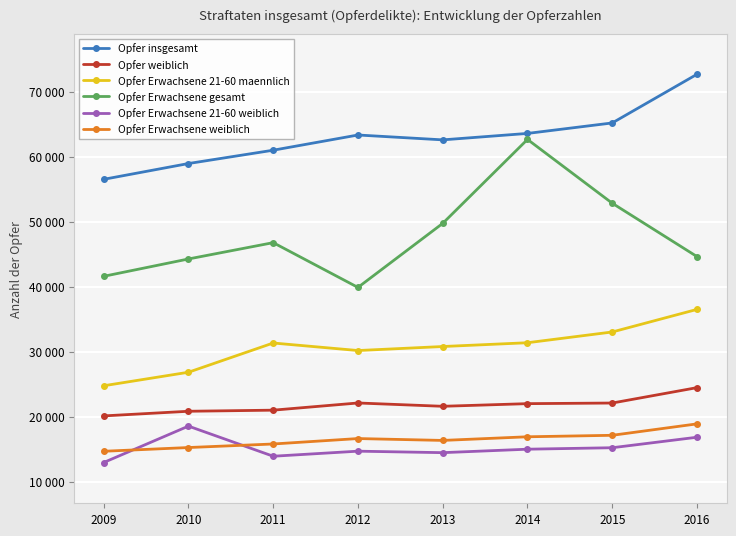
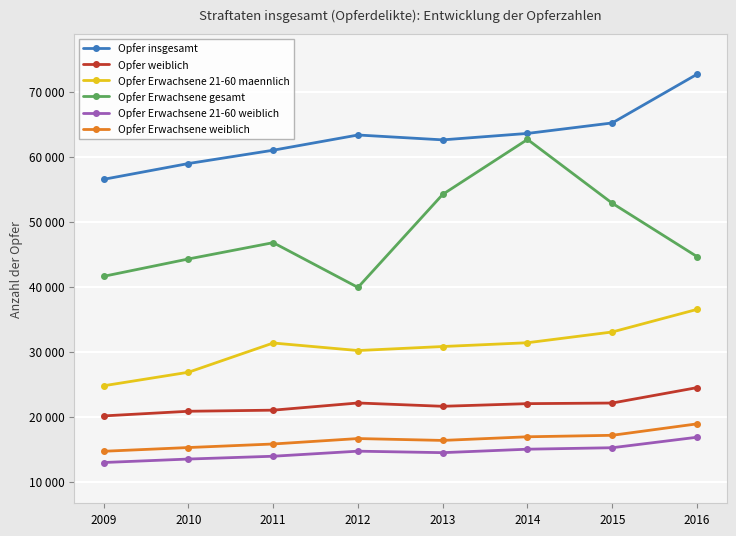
  {
    "Opfer insgesamt": {
      "2009": 57000,
      "2010": 59000,
      "2011": 61000,
      "2012": 63000,
      "2013": 63000,
      "2014": 64000,
      "2015": 65000,
      "2016": 73000
    },
    "Opfer weiblich": {
      "2009": 20000,
      "2010": 21000,
      "2011": 21000,
      "2012": 22000,
      "2013": 22000,
      "2014": 22000,
      "2015": 22000,
      "2016": 24000
    },
    "Opfer Erwachsene 21-60 maennlich": {
      "2009": 25000,
      "2010": 27000,
      "2011": 31000,
      "2012": 30000,
      "2013": 31000,
      "2014": 31000,
      "2015": 33000,
      "2016": 37000
    },
    "Opfer Erwachsene gesamt": {
      "2009": 42000,
      "2010": 44000,
      "2011": 47000,
      "2012": 40000,
-     "2013": 50000,
+     "2013": 54000,
      "2014": 63000,
      "2015": 53000,
      "2016": 45000
    },
    "Opfer Erwachsene 21-60 weiblich": {
      "2009": 13000,
-     "2010": 19000,
+     "2010": 13000,
      "2011": 14000,
      "2012": 15000,
      "2013": 14000,
      "2014": 15000,
      "2015": 15000,
      "2016": 17000
    },
    "Opfer Erwachsene weiblich": {
      "2009": 15000,
      "2010": 15000,
      "2011": 16000,
      "2012": 17000,
      "2013": 16000,
      "2014": 17000,
      "2015": 17000,
      "2016": 19000
    }
  }
